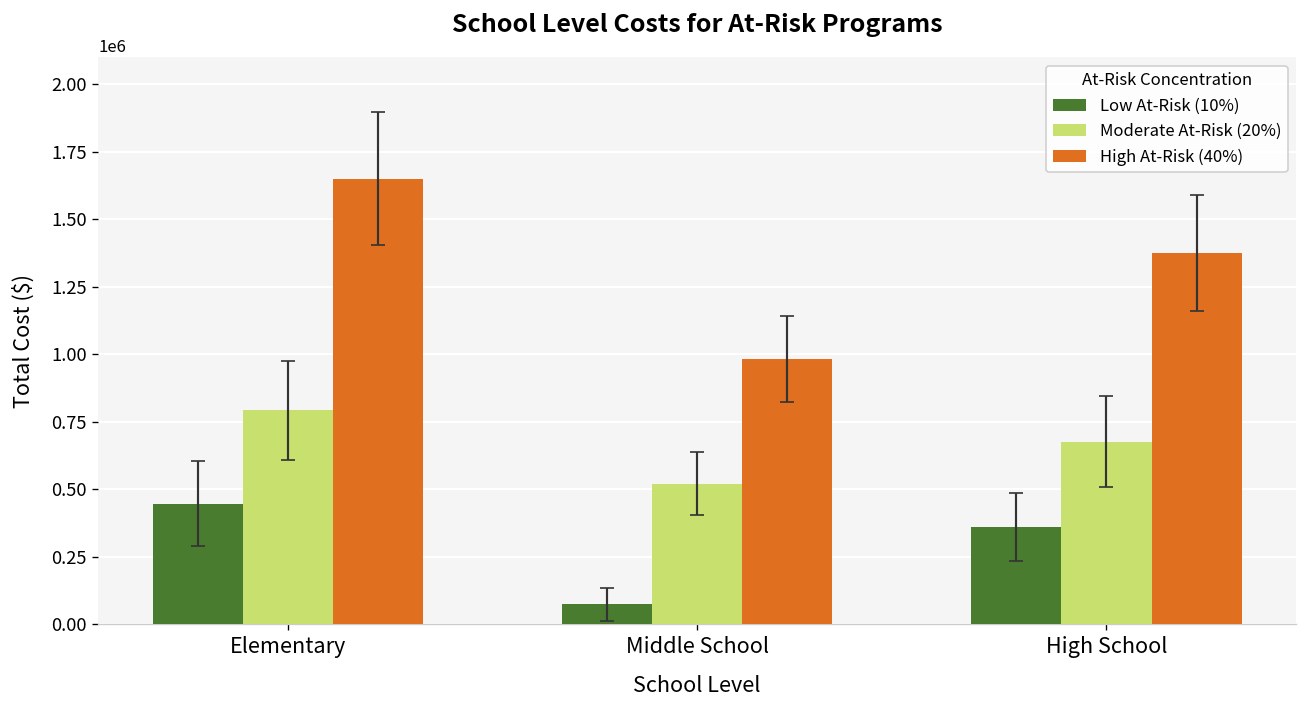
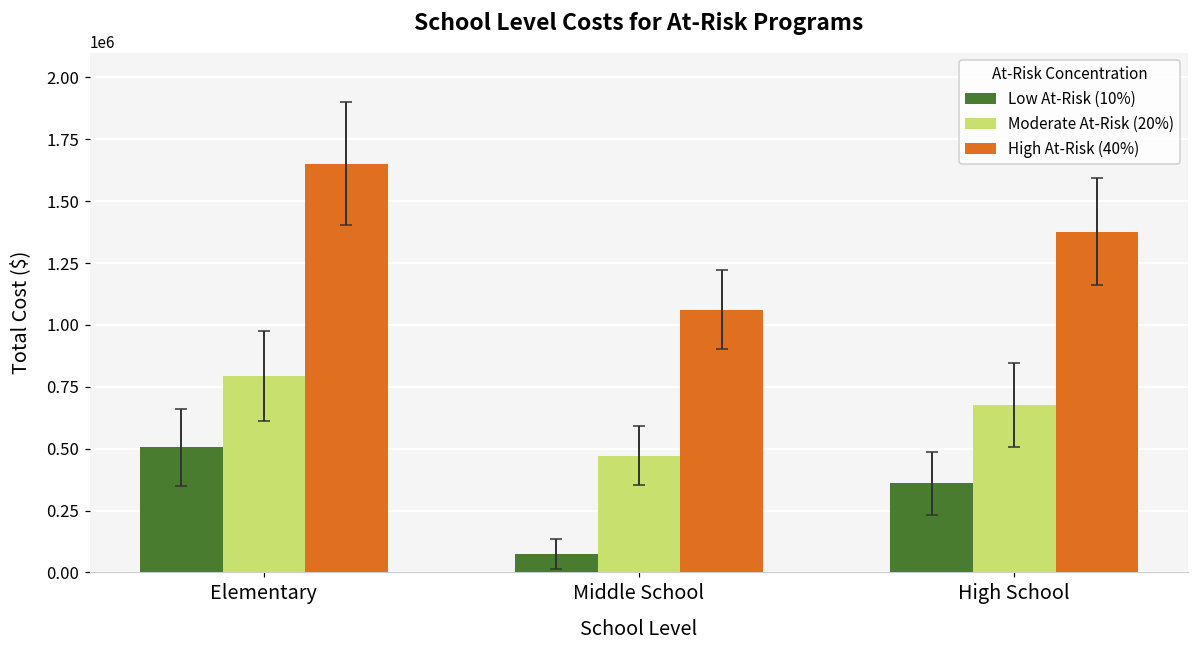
  {
    "Low At-Risk (10%)": {
-     "Elementary": 450000,
+     "Elementary": 510000,
      "Middle School": 80000,
      "High School": 360000
    },
    "Moderate At-Risk (20%)": {
      "Elementary": 790000,
-     "Middle School": 520000,
+     "Middle School": 470000,
      "High School": 680000
    },
    "High At-Risk (40%)": {
      "Elementary": 1650000,
-     "Middle School": 980000,
+     "Middle School": 1060000,
      "High School": 1380000
    }
  }
